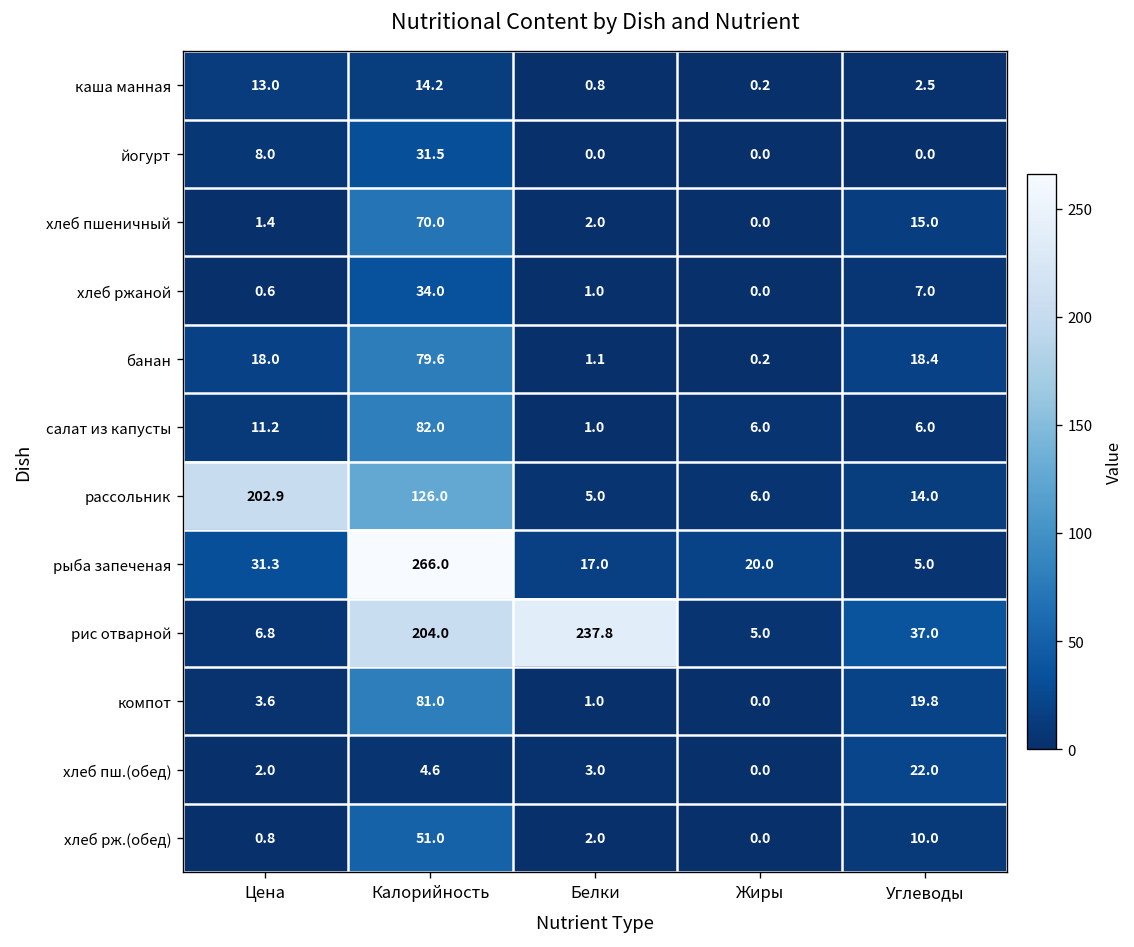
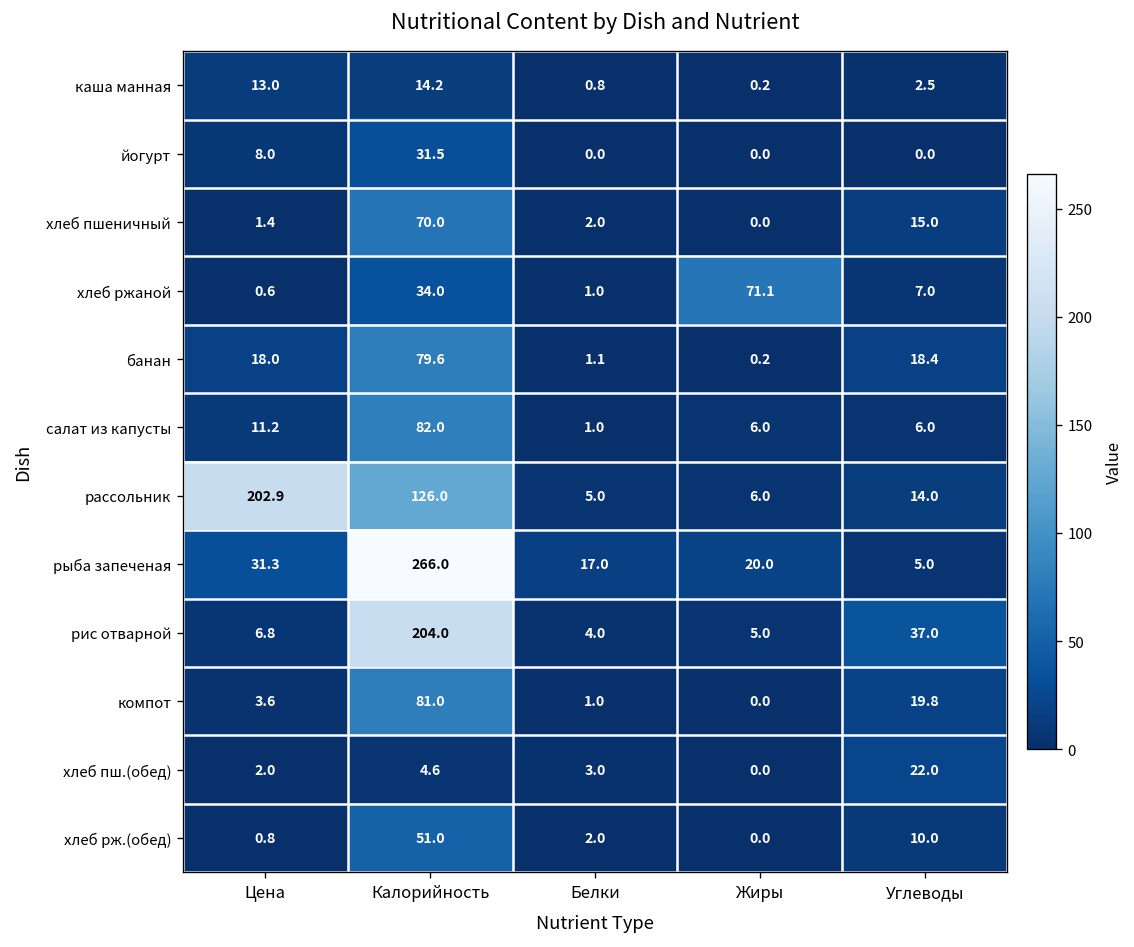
  {
    "каша манная": {
      "Цена": 13.0,
      "Калорийность": 14.2,
      "Белки": 0.8,
      "Жиры": 0.2,
      "Углеводы": 2.5
    },
    "йогурт": {
      "Цена": 8.0,
      "Калорийность": 31.5,
      "Белки": 0.0,
      "Жиры": 0.0,
      "Углеводы": 0.0
    },
    "хлеб пшеничный": {
      "Цена": 1.4,
      "Калорийность": 70.0,
      "Белки": 2.0,
      "Жиры": 0.0,
      "Углеводы": 15.0
    },
    "хлеб ржаной": {
      "Цена": 0.6,
      "Калорийность": 34.0,
      "Белки": 1.0,
-     "Жиры": 0.0,
+     "Жиры": 71.1,
      "Углеводы": 7.0
    },
    "банан": {
      "Цена": 18.0,
      "Калорийность": 79.6,
      "Белки": 1.1,
      "Жиры": 0.2,
      "Углеводы": 18.4
    },
    "салат из капусты": {
      "Цена": 11.2,
      "Калорийность": 82.0,
      "Белки": 1.0,
      "Жиры": 6.0,
      "Углеводы": 6.0
    },
    "рассольник": {
      "Цена": 202.9,
      "Калорийность": 126.0,
      "Белки": 5.0,
      "Жиры": 6.0,
      "Углеводы": 14.0
    },
    "рыба запеченая": {
      "Цена": 31.3,
      "Калорийность": 266.0,
      "Белки": 17.0,
      "Жиры": 20.0,
      "Углеводы": 5.0
    },
    "рис отварной": {
      "Цена": 6.8,
      "Калорийность": 204.0,
-     "Белки": 237.8,
+     "Белки": 4.0,
      "Жиры": 5.0,
      "Углеводы": 37.0
    },
    "компот": {
      "Цена": 3.6,
      "Калорийность": 81.0,
      "Белки": 1.0,
      "Жиры": 0.0,
      "Углеводы": 19.8
    },
    "хлеб пш.(обед)": {
      "Цена": 2.0,
      "Калорийность": 4.6,
      "Белки": 3.0,
      "Жиры": 0.0,
      "Углеводы": 22.0
    },
    "хлеб рж.(обед)": {
      "Цена": 0.8,
      "Калорийность": 51.0,
      "Белки": 2.0,
      "Жиры": 0.0,
      "Углеводы": 10.0
    }
  }
